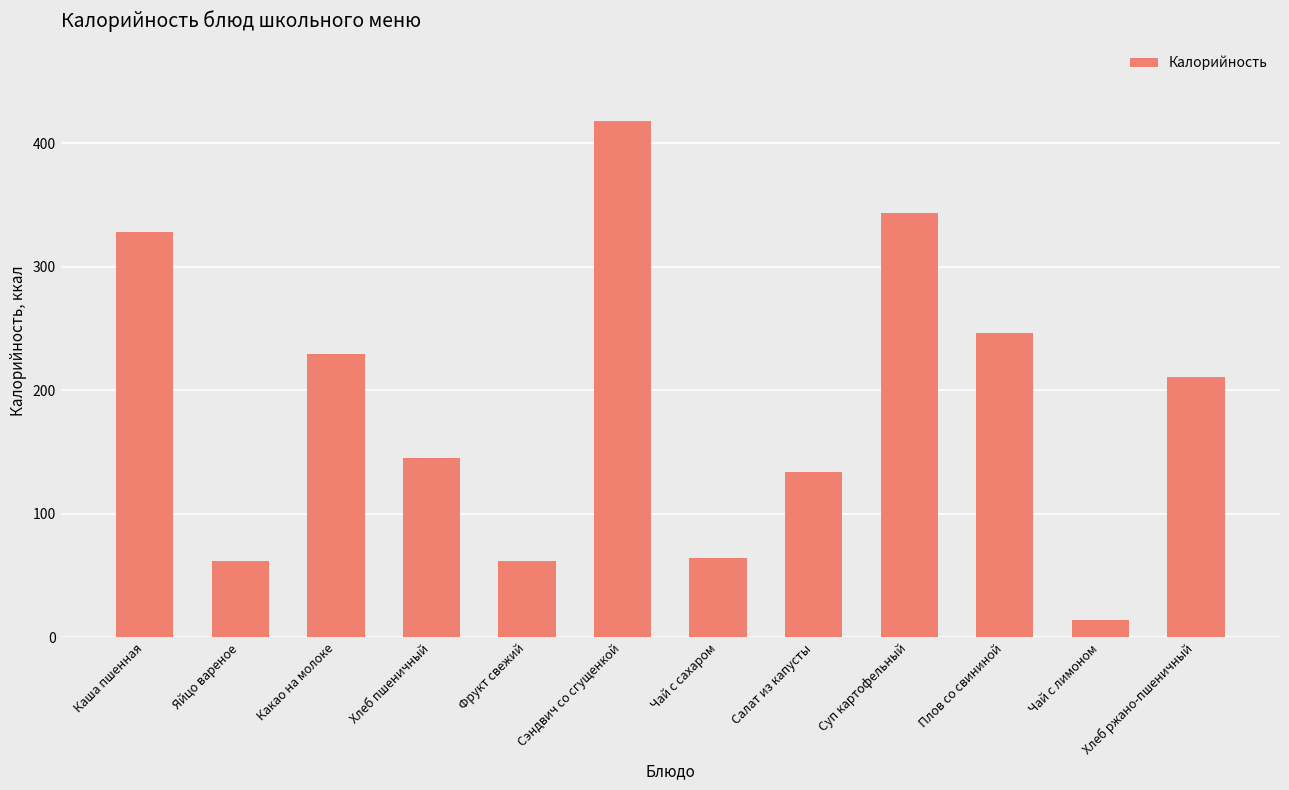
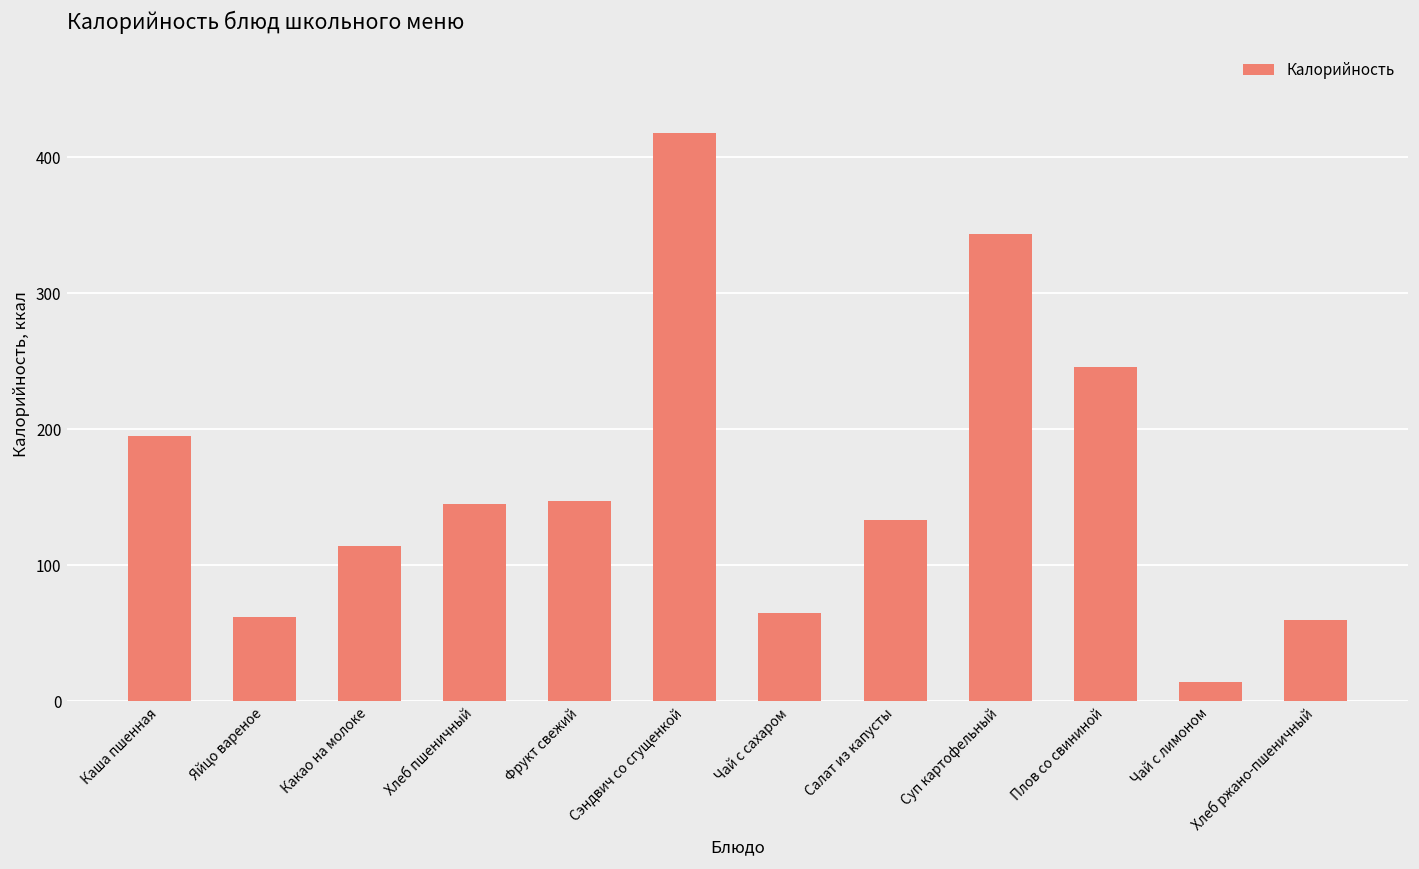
  {
-   "Каша пшенная": 328,
+   "Каша пшенная": 195,
    "Яйцо вареное": 62,
-   "Какао на молоке": 229,
+   "Какао на молоке": 114,
    "Хлеб пшеничный": 145,
-   "Фрукт свежий": 62,
+   "Фрукт свежий": 147,
    "Сэндвич со сгущенкой": 418,
    "Чай с сахаром": 65,
    "Салат из капусты": 134,
    "Суп картофельный": 344,
    "Плов со свининой": 246,
    "Чай с лимоном": 14,
-   "Хлеб ржано-пшеничный": 211
+   "Хлеб ржано-пшеничный": 59
  }
